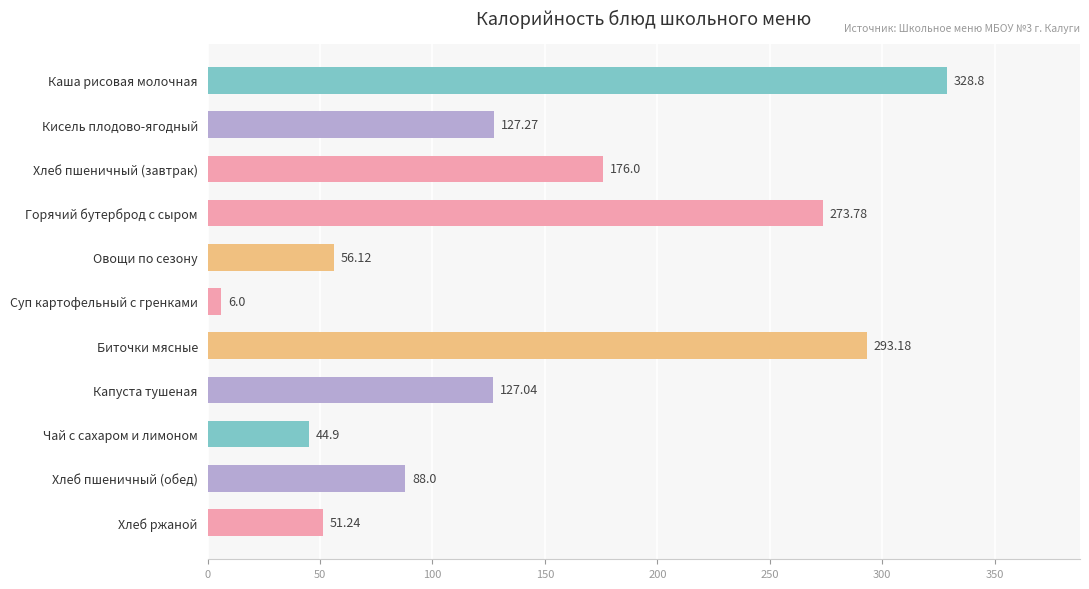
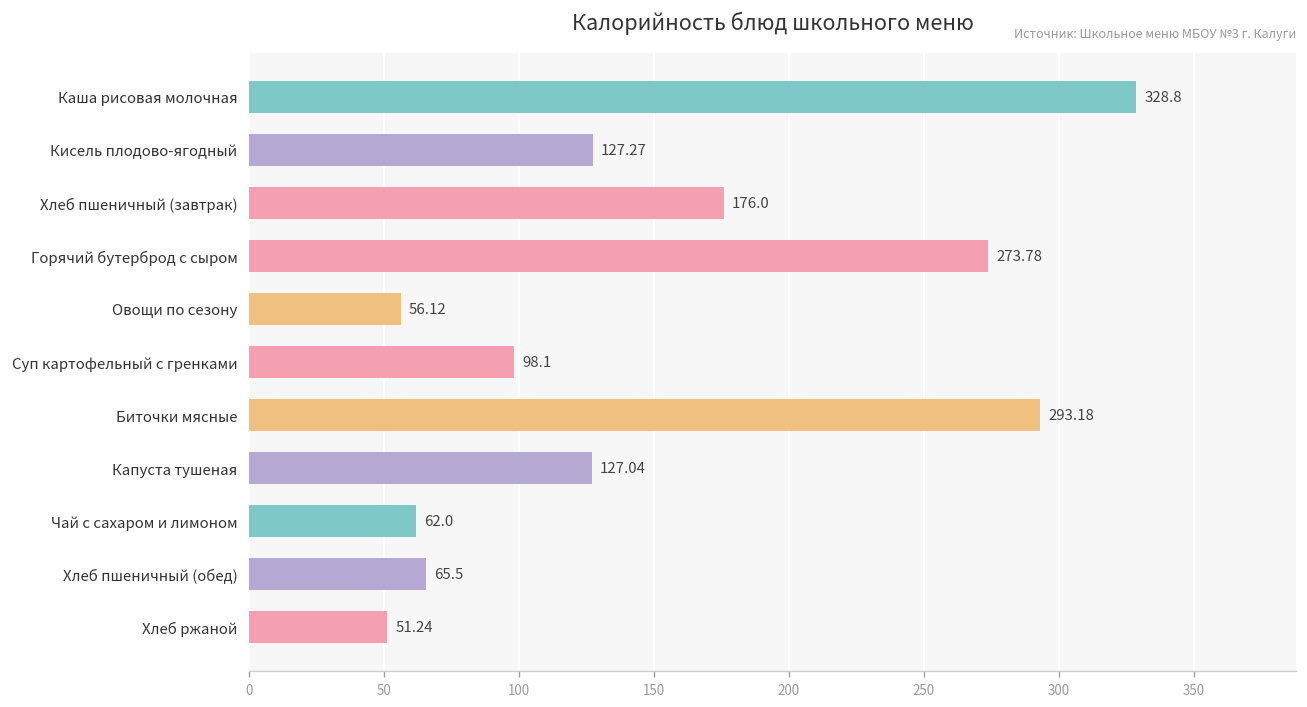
  {
    "Каша рисовая молочная": 328.8,
    "Кисель плодово-ягодный": 127.27,
    "Хлеб пшеничный (завтрак)": 176.0,
    "Горячий бутерброд с сыром": 273.78,
    "Овощи по сезону": 56.12,
-   "Суп картофельный с гренками": 6.0,
+   "Суп картофельный с гренками": 98.1,
    "Биточки мясные": 293.18,
    "Капуста тушеная": 127.04,
-   "Чай с сахаром и лимоном": 44.9,
-   "Хлеб пшеничный (обед)": 88.0,
+   "Чай с сахаром и лимоном": 62.0,
+   "Хлеб пшеничный (обед)": 65.5,
    "Хлеб ржаной": 51.24
  }
